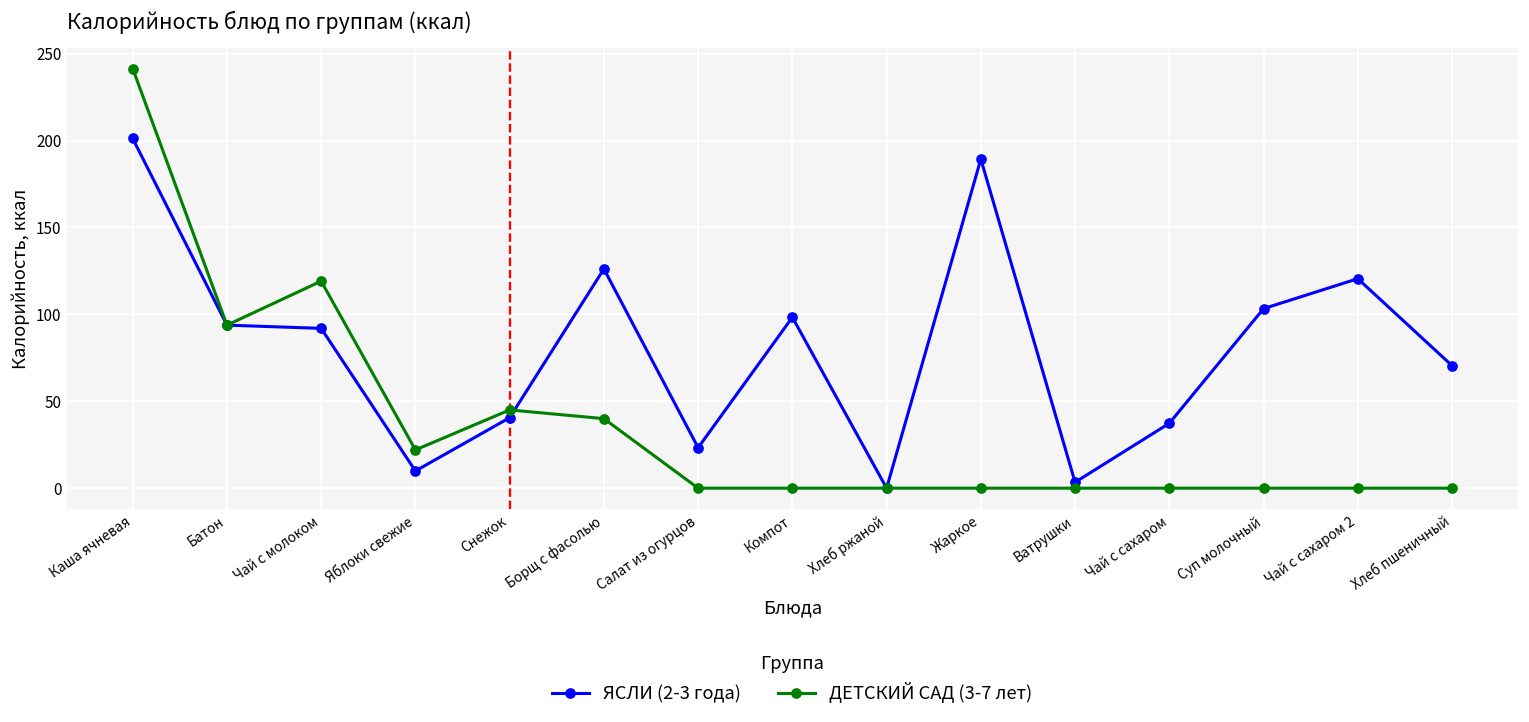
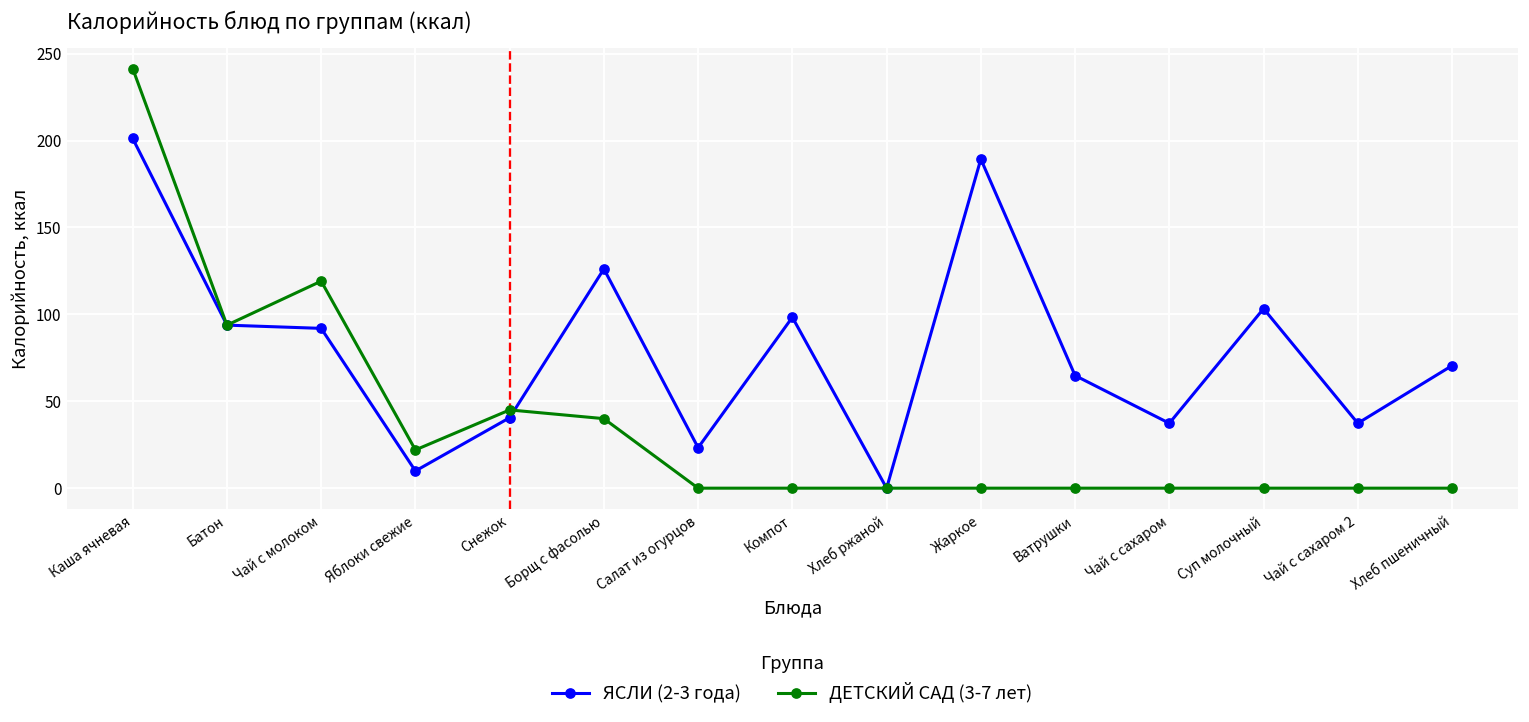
  {
    "ЯСЛИ (2-3 года)": {
      "Каша ячневая": 201,
      "Чай с молоком": 92,
      "Яблоки свежие": 10,
      "Снежок": 41,
      "Борщ с фасолью": 126,
      "Салат из огурцов": 23,
      "Компот": 98,
      "Жаркое": 189,
-     "Ватрушки": 3,
+     "Ватрушки": 65,
      "Чай с сахаром": 37,
      "Суп молочный": 103,
-     "Чай с сахаром 2": 121,
+     "Чай с сахаром 2": 37,
      "Хлеб пшеничный": 71
    },
    "ДЕТСКИЙ САД (3-7 лет)": {
      "Каша ячневая": 241,
      "Чай с молоком": 119,
      "Яблоки свежие": 22,
      "Снежок": 45,
      "Борщ с фасолью": 40,
      "Салат из огурцов": 0,
      "Компот": 0,
      "Жаркое": 0,
      "Ватрушки": 0,
      "Чай с сахаром": 0,
      "Суп молочный": 0,
      "Чай с сахаром 2": 0,
      "Хлеб пшеничный": 0
    }
  }
